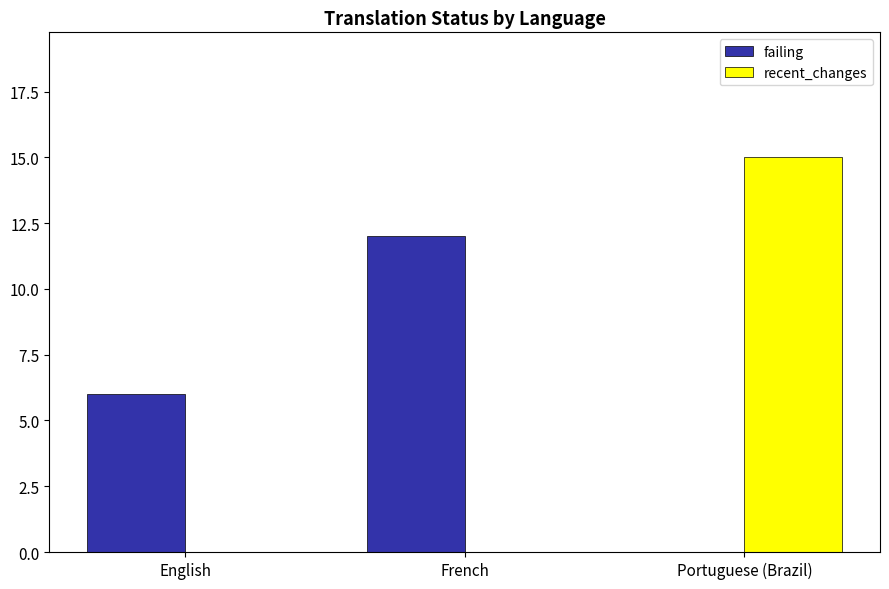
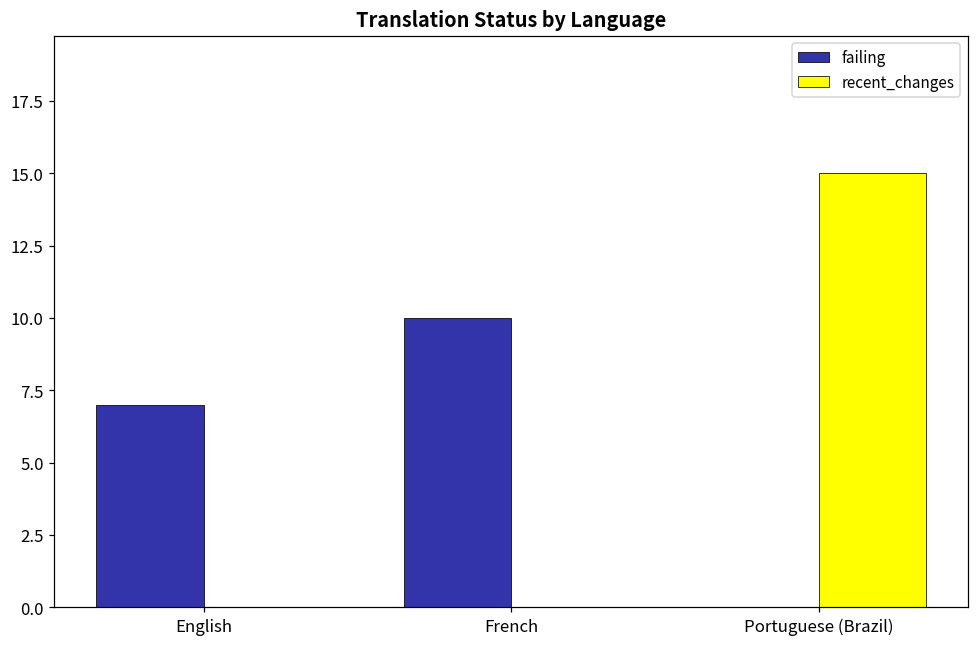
  {
    "failing": {
-     "English": 6,
-     "French": 12,
+     "English": 7,
+     "French": 10,
      "Portuguese (Brazil)": 0
    },
    "recent_changes": {
      "English": 0,
      "French": 0,
      "Portuguese (Brazil)": 15
    }
  }
